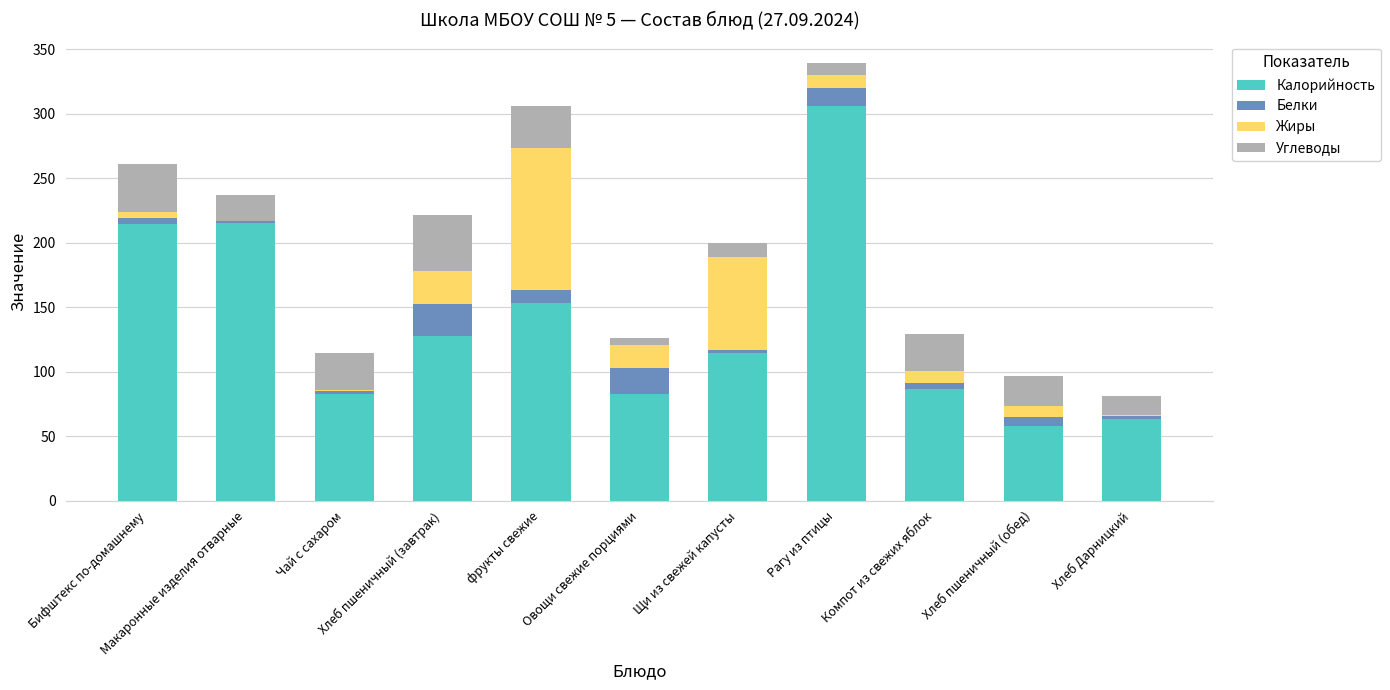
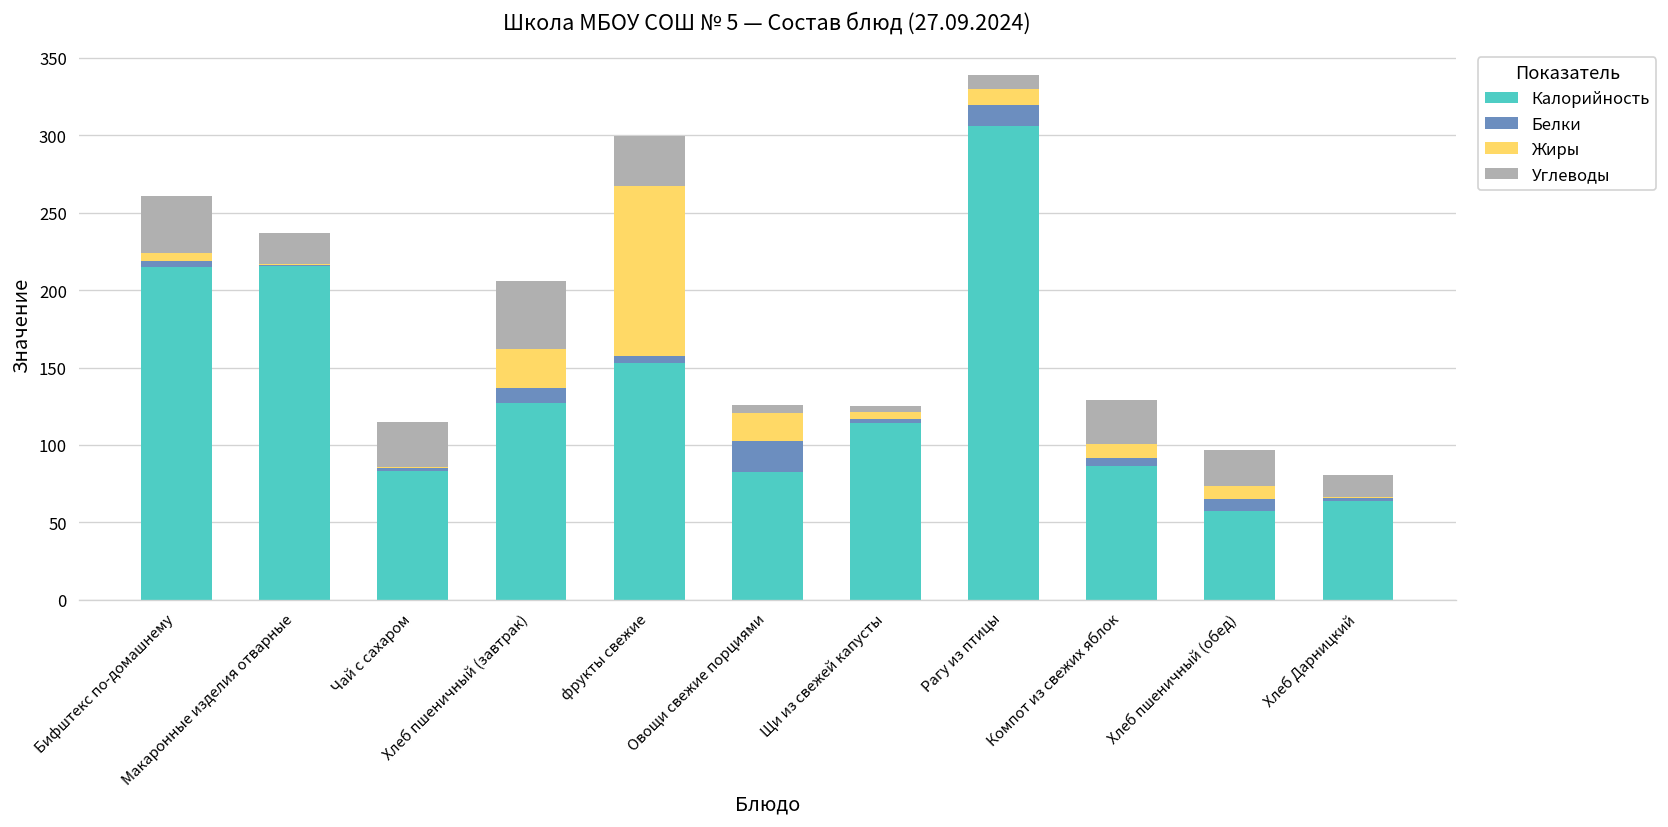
  {
    "Калорийность": {
      "Бифштекс по-домашнему": 215,
      "Макаронные изделия отварные": 215,
      "Чай с сахаром": 83,
      "Хлеб пшеничный (завтрак)": 127,
      "фрукты свежие": 153,
      "Овощи свежие порциями": 82,
      "Щи из свежей капусты": 114,
      "Рагу из птицы": 306,
      "Компот из свежих яблок": 87,
      "Хлеб пшеничный (обед)": 58,
      "Хлеб Дарницкий": 64
    },
    "Белки": {
      "Бифштекс по-домашнему": 4,
      "Чай с сахаром": 2,
-     "Хлеб пшеничный (завтрак)": 25,
-     "фрукты свежие": 10,
+     "Хлеб пшеничный (завтрак)": 9,
+     "фрукты свежие": 4,
      "Овощи свежие порциями": 20,
      "Щи из свежей капусты": 2,
      "Рагу из птицы": 14,
      "Компот из свежих яблок": 5,
      "Хлеб пшеничный (обед)": 8,
      "Хлеб Дарницкий": 2
    },
    "Жиры": {
      "Бифштекс по-домашнему": 5,
      "Хлеб пшеничный (завтрак)": 25,
      "фрукты свежие": 110,
      "Овощи свежие порциями": 18,
-     "Щи из свежей капусты": 73,
+     "Щи из свежей капусты": 4,
      "Рагу из птицы": 10,
      "Компот из свежих яблок": 9,
      "Хлеб пшеничный (обед)": 8
    },
    "Углеводы": {
      "Бифштекс по-домашнему": 37,
      "Макаронные изделия отварные": 20,
      "Чай с сахаром": 29,
      "Хлеб пшеничный (завтрак)": 44,
      "фрукты свежие": 32,
      "Овощи свежие порциями": 5,
-     "Щи из свежей капусты": 10,
+     "Щи из свежей капусты": 4,
      "Рагу из птицы": 9,
      "Компот из свежих яблок": 29,
      "Хлеб пшеничный (обед)": 23,
      "Хлеб Дарницкий": 15
    }
  }
